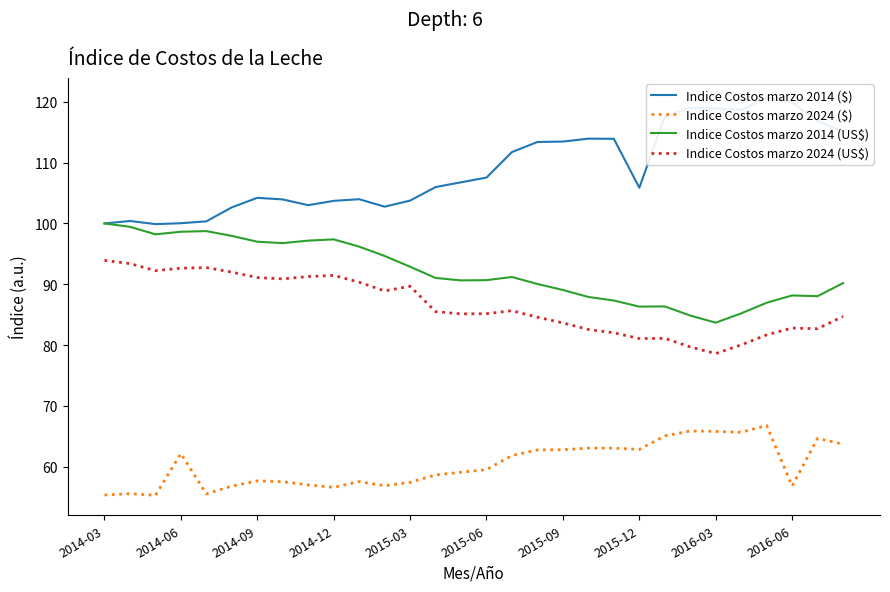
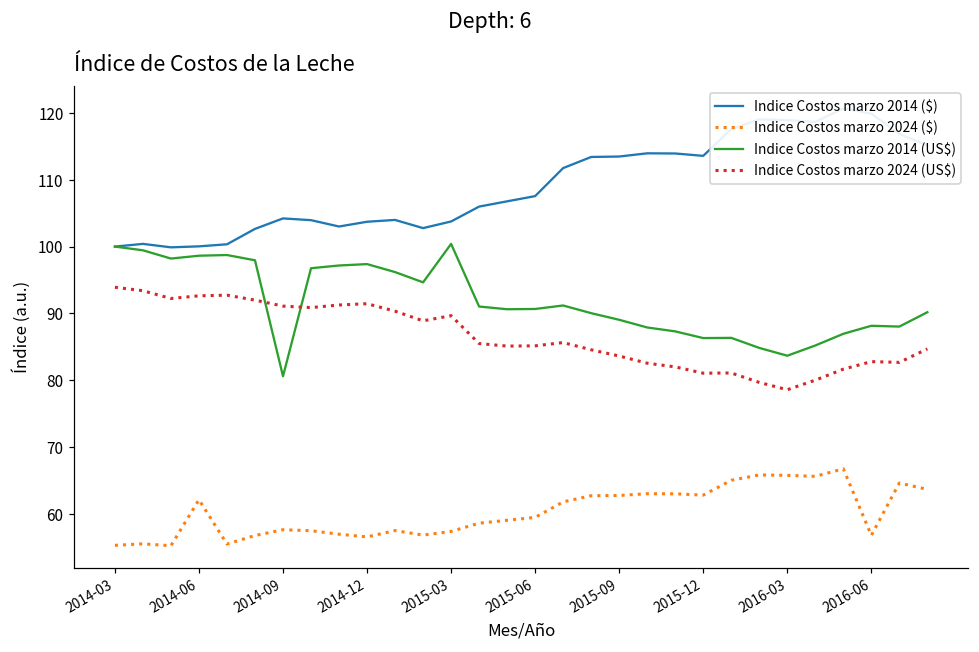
  {
    "Indice Costos marzo 2014 ($)": {
      "2014-06": 100,
      "2014-09": 104,
      "2014-12": 104,
      "2015-03": 104,
      "2015-06": 108,
      "2015-09": 113,
-     "2015-12": 106
+     "2015-12": 114
    },
    "Indice Costos marzo 2024 ($)": {
      "2014-03": 55,
      "2014-06": 62,
      "2014-09": 58,
      "2014-12": 57,
      "2015-03": 57,
      "2015-06": 60,
      "2015-09": 63,
      "2015-12": 63,
      "2016-03": 66,
      "2016-06": 57
    },
    "Indice Costos marzo 2014 (US$)": {
      "2014-06": 99,
-     "2014-09": 97,
+     "2014-09": 81,
      "2014-12": 97,
-     "2015-03": 93,
+     "2015-03": 100,
      "2015-06": 91,
      "2015-09": 89,
      "2015-12": 86,
      "2016-03": 84,
      "2016-06": 88
    },
    "Indice Costos marzo 2024 (US$)": {
      "2014-03": 94,
      "2014-06": 93,
      "2014-09": 91,
      "2014-12": 91,
      "2015-03": 90,
      "2015-06": 85,
      "2015-09": 84,
      "2015-12": 81,
      "2016-03": 79,
      "2016-06": 83
    }
  }
